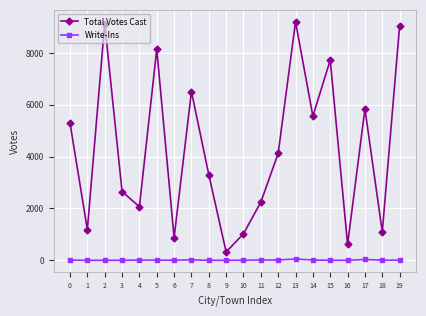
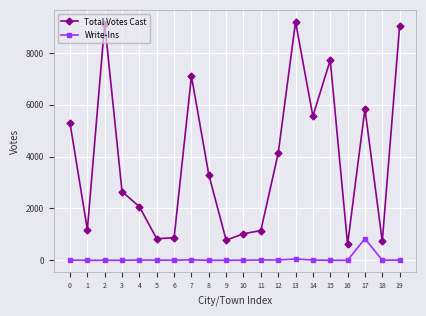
  {
    "Total Votes Cast": {
      "0": 5300,
      "1": 1200,
      "3": 2700,
      "4": 2100,
-     "5": 8100,
+     "5": 800,
      "6": 900,
-     "7": 6500,
+     "7": 7100,
      "8": 3300,
-     "9": 300,
+     "9": 800,
      "10": 1000,
-     "11": 2200,
+     "11": 1100,
      "12": 4100,
      "13": 9200,
      "14": 5600,
      "15": 7700,
      "16": 600,
      "17": 5800,
-     "18": 1100,
+     "18": 700,
      "19": 9100
    },
    "Write-Ins": {
      "0": 0,
      "1": 0,
      "2": 0,
      "3": 0,
      "4": 0,
      "5": 0,
      "6": 0,
      "7": 0,
      "8": 0,
      "9": 0,
      "10": 0,
      "11": 0,
      "12": 0,
      "13": 100,
      "14": 0,
      "15": 0,
      "16": 0,
-     "17": 0,
+     "17": 800,
      "18": 0,
      "19": 0
    }
  }
